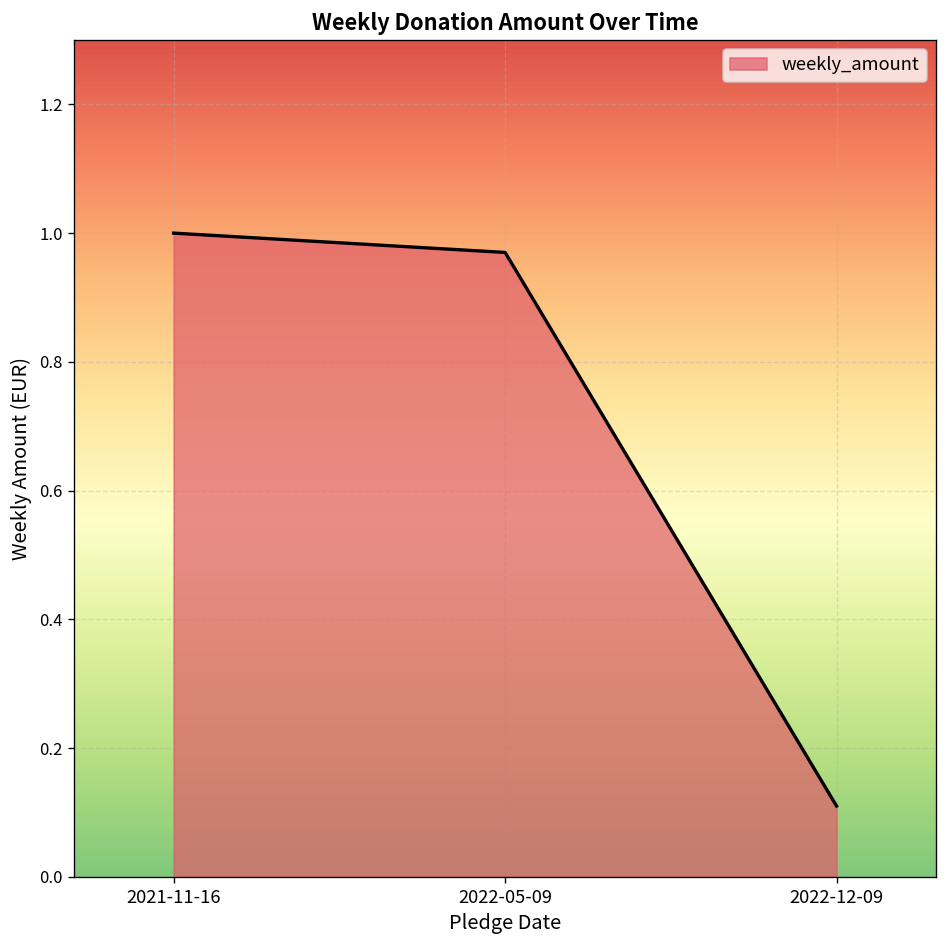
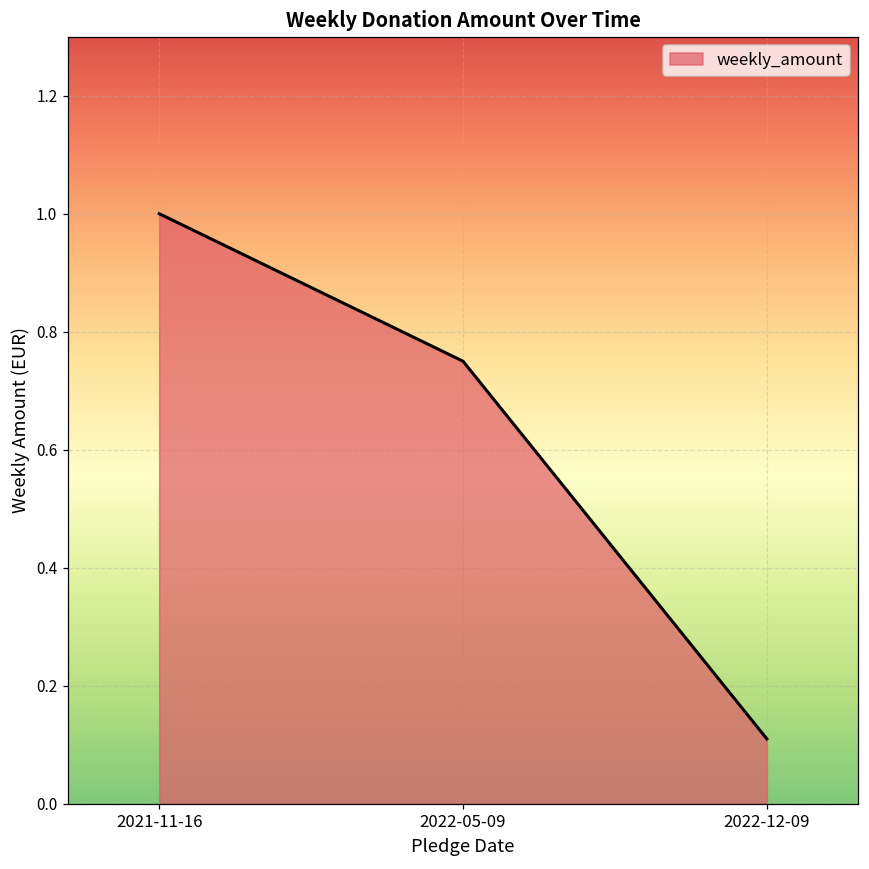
  {
    "2021-11-16": 1.00,
-   "2022-05-09": 0.97,
+   "2022-05-09": 0.75,
    "2022-12-09": 0.11
  }
